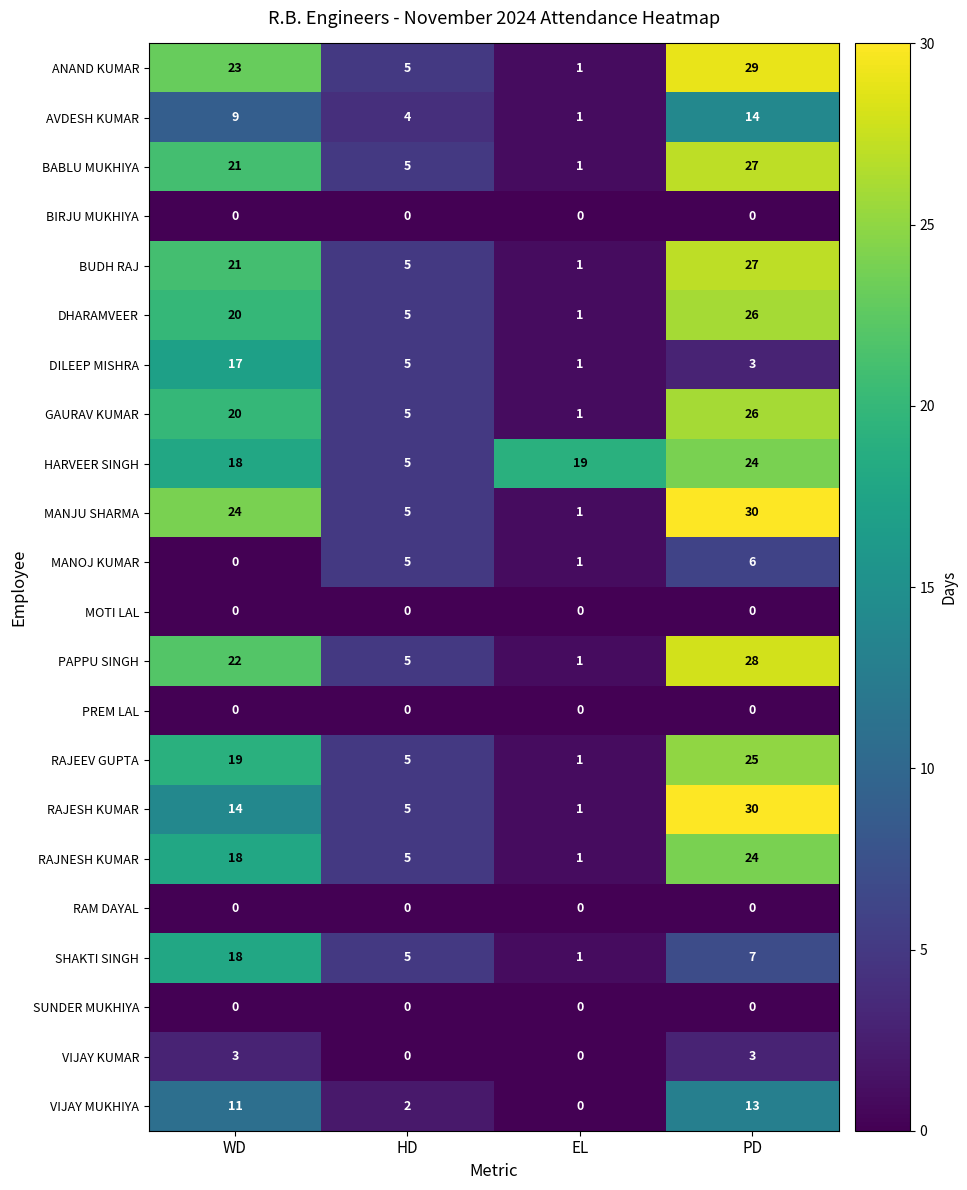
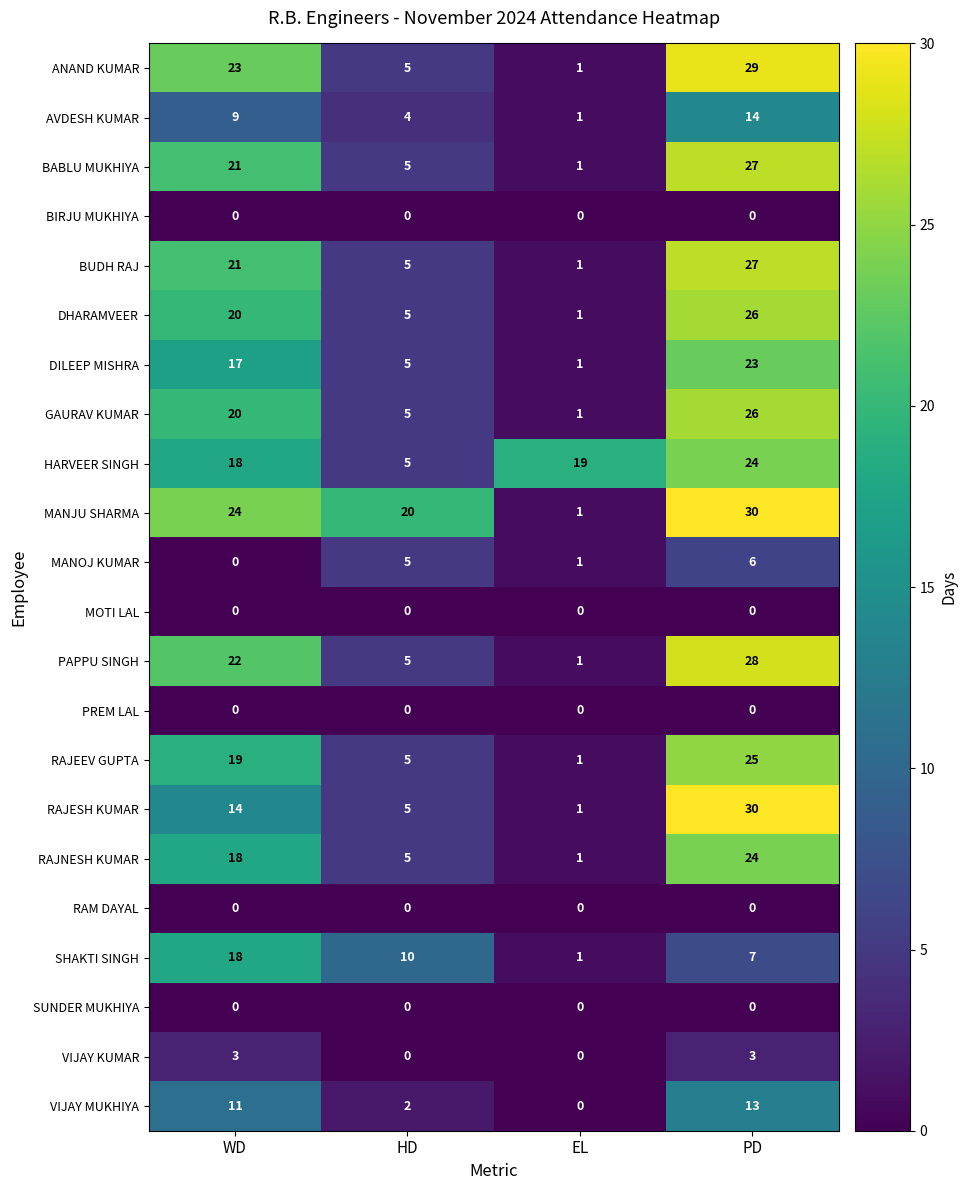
  {
    "ANAND KUMAR": {
      "WD": 23,
      "HD": 5,
      "EL": 1,
      "PD": 29
    },
    "AVDESH KUMAR": {
      "WD": 9,
      "HD": 4,
      "EL": 1,
      "PD": 14
    },
    "BABLU MUKHIYA": {
      "WD": 21,
      "HD": 5,
      "EL": 1,
      "PD": 27
    },
    "BIRJU MUKHIYA": {
      "WD": 0,
      "HD": 0,
      "EL": 0,
      "PD": 0
    },
    "BUDH RAJ": {
      "WD": 21,
      "HD": 5,
      "EL": 1,
      "PD": 27
    },
    "DHARAMVEER": {
      "WD": 20,
      "HD": 5,
      "EL": 1,
      "PD": 26
    },
    "DILEEP MISHRA": {
      "WD": 17,
      "HD": 5,
      "EL": 1,
-     "PD": 3
+     "PD": 23
    },
    "GAURAV KUMAR": {
      "WD": 20,
      "HD": 5,
      "EL": 1,
      "PD": 26
    },
    "HARVEER SINGH": {
      "WD": 18,
      "HD": 5,
      "EL": 19,
      "PD": 24
    },
    "MANJU SHARMA": {
      "WD": 24,
-     "HD": 5,
+     "HD": 20,
      "EL": 1,
      "PD": 30
    },
    "MANOJ KUMAR": {
      "WD": 0,
      "HD": 5,
      "EL": 1,
      "PD": 6
    },
    "MOTI LAL": {
      "WD": 0,
      "HD": 0,
      "EL": 0,
      "PD": 0
    },
    "PAPPU SINGH": {
      "WD": 22,
      "HD": 5,
      "EL": 1,
      "PD": 28
    },
    "PREM LAL": {
      "WD": 0,
      "HD": 0,
      "EL": 0,
      "PD": 0
    },
    "RAJEEV GUPTA": {
      "WD": 19,
      "HD": 5,
      "EL": 1,
      "PD": 25
    },
    "RAJESH KUMAR": {
      "WD": 14,
      "HD": 5,
      "EL": 1,
      "PD": 30
    },
    "RAJNESH KUMAR": {
      "WD": 18,
      "HD": 5,
      "EL": 1,
      "PD": 24
    },
    "RAM DAYAL": {
      "WD": 0,
      "HD": 0,
      "EL": 0,
      "PD": 0
    },
    "SHAKTI SINGH": {
      "WD": 18,
-     "HD": 5,
+     "HD": 10,
      "EL": 1,
      "PD": 7
    },
    "SUNDER MUKHIYA": {
      "WD": 0,
      "HD": 0,
      "EL": 0,
      "PD": 0
    },
    "VIJAY KUMAR": {
      "WD": 3,
      "HD": 0,
      "EL": 0,
      "PD": 3
    },
    "VIJAY MUKHIYA": {
      "WD": 11,
      "HD": 2,
      "EL": 0,
      "PD": 13
    }
  }
